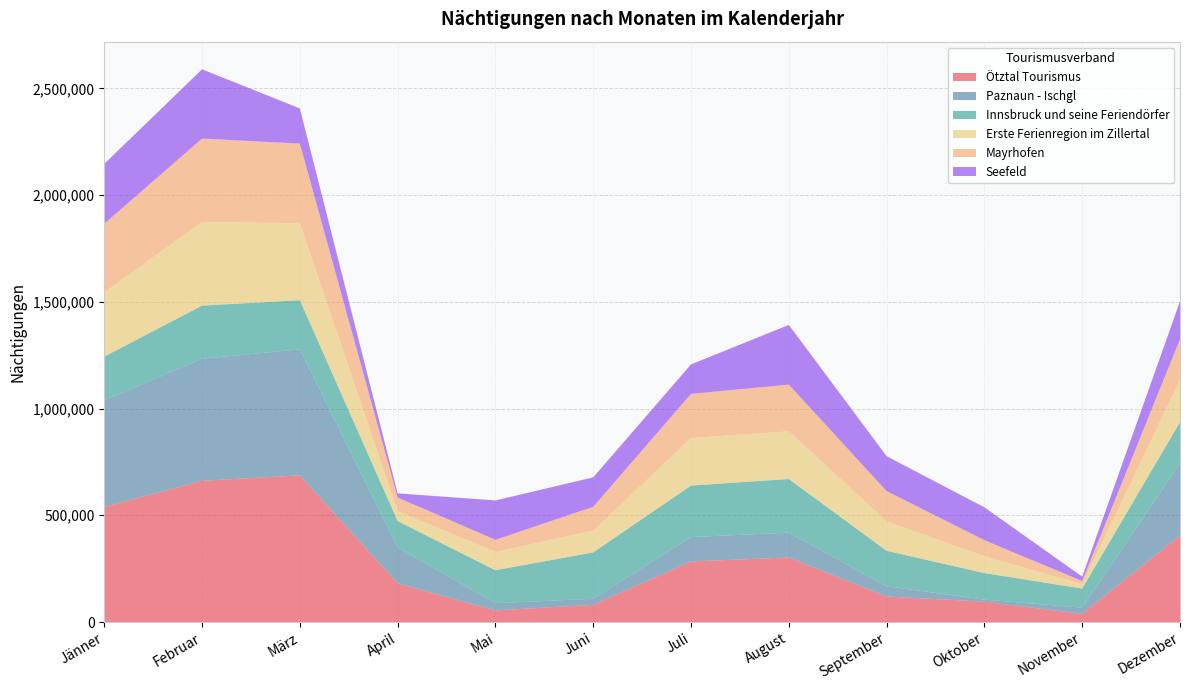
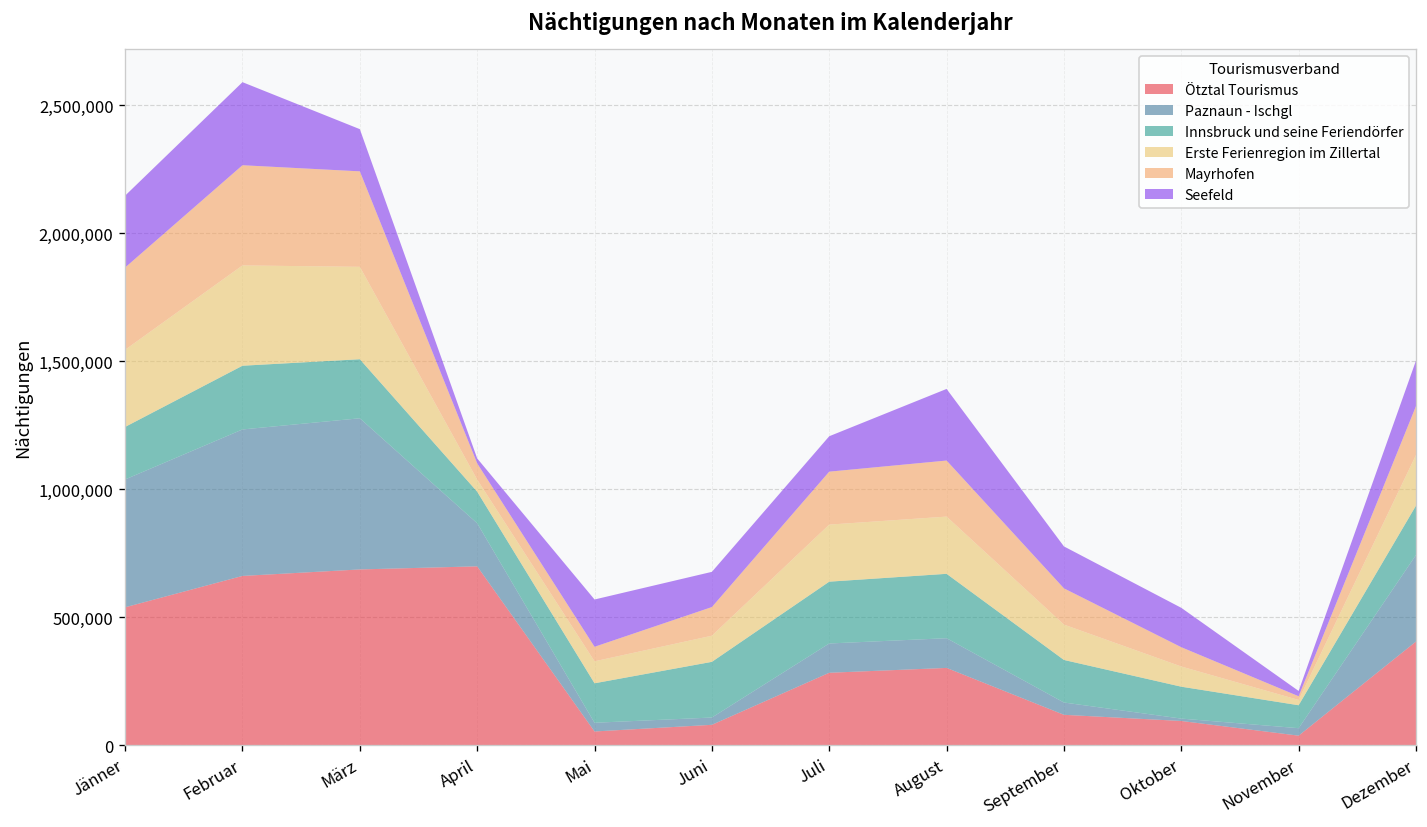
  {
    "Ötztal Tourismus": {
      "Jänner": "540,000",
      "Februar": "660,000",
      "März": "690,000",
-     "April": "180,000",
+     "April": "700,000",
      "Mai": "50,000",
      "Juni": "80,000",
      "Juli": "280,000",
      "August": "300,000",
      "September": "120,000",
      "November": "40,000",
      "Dezember": "410,000"
    },
    "Seefeld": {
      "Jänner": "280,000",
      "Februar": "320,000",
      "März": "160,000",
      "April": "20,000",
      "Mai": "180,000",
      "Juni": "140,000",
      "Juli": "140,000",
      "August": "280,000",
      "September": "160,000",
      "Oktober": "150,000",
      "November": "20,000",
      "Dezember": "180,000"
    }
  }
